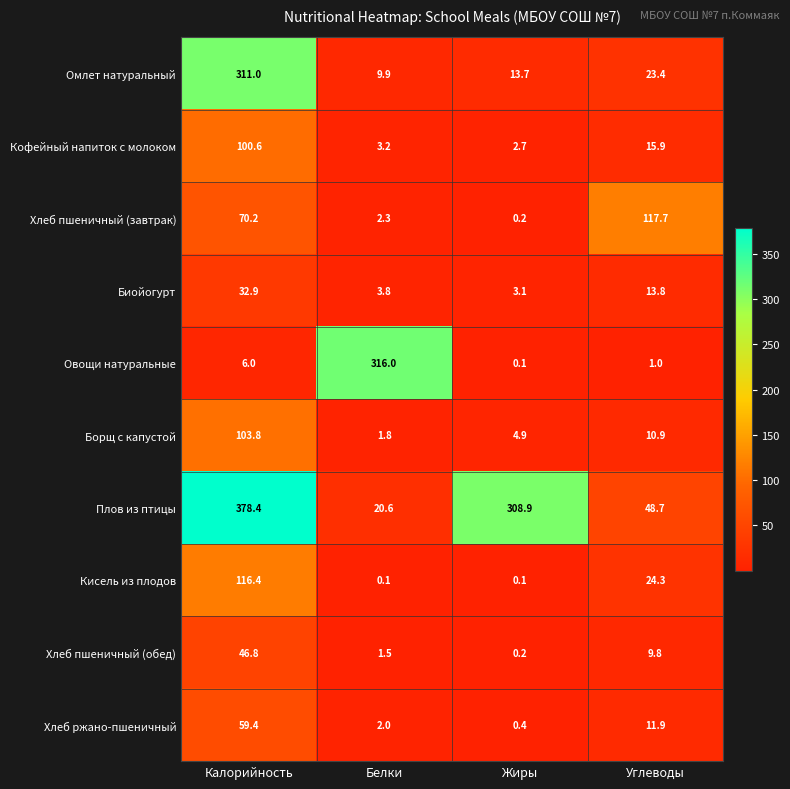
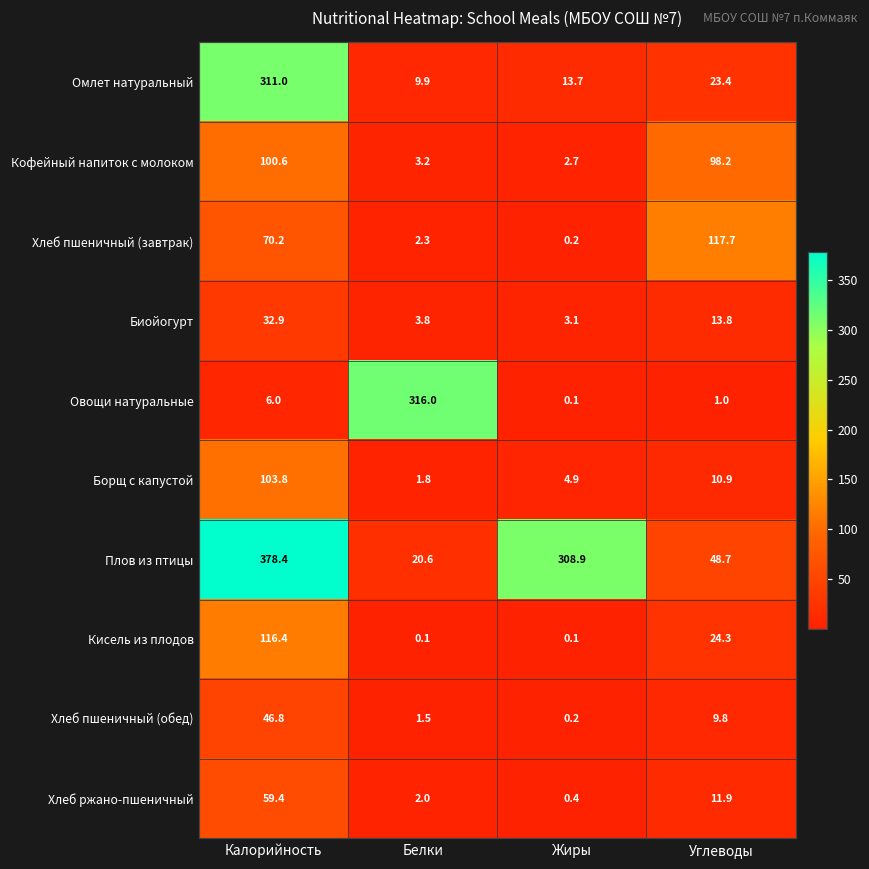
  {
    "Омлет натуральный": {
      "Калорийность": 311.0,
      "Белки": 9.9,
      "Жиры": 13.7,
      "Углеводы": 23.4
    },
    "Кофейный напиток с молоком": {
      "Калорийность": 100.6,
      "Белки": 3.2,
      "Жиры": 2.7,
-     "Углеводы": 15.9
+     "Углеводы": 98.2
    },
    "Хлеб пшеничный (завтрак)": {
      "Калорийность": 70.2,
      "Белки": 2.3,
      "Жиры": 0.2,
      "Углеводы": 117.7
    },
    "Биойогурт": {
      "Калорийность": 32.9,
      "Белки": 3.8,
      "Жиры": 3.1,
      "Углеводы": 13.8
    },
    "Овощи натуральные": {
      "Калорийность": 6.0,
      "Белки": 316.0,
      "Жиры": 0.1,
      "Углеводы": 1.0
    },
    "Борщ с капустой": {
      "Калорийность": 103.8,
      "Белки": 1.8,
      "Жиры": 4.9,
      "Углеводы": 10.9
    },
    "Плов из птицы": {
      "Калорийность": 378.4,
      "Белки": 20.6,
      "Жиры": 308.9,
      "Углеводы": 48.7
    },
    "Кисель из плодов": {
      "Калорийность": 116.4,
      "Белки": 0.1,
      "Жиры": 0.1,
      "Углеводы": 24.3
    },
    "Хлеб пшеничный (обед)": {
      "Калорийность": 46.8,
      "Белки": 1.5,
      "Жиры": 0.2,
      "Углеводы": 9.8
    },
    "Хлеб ржано-пшеничный": {
      "Калорийность": 59.4,
      "Белки": 2.0,
      "Жиры": 0.4,
      "Углеводы": 11.9
    }
  }
